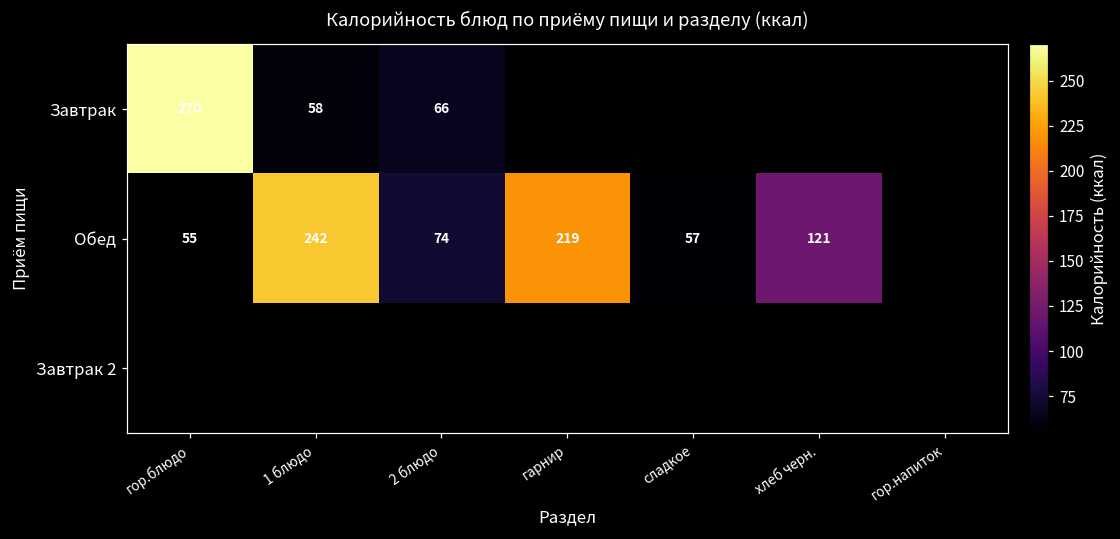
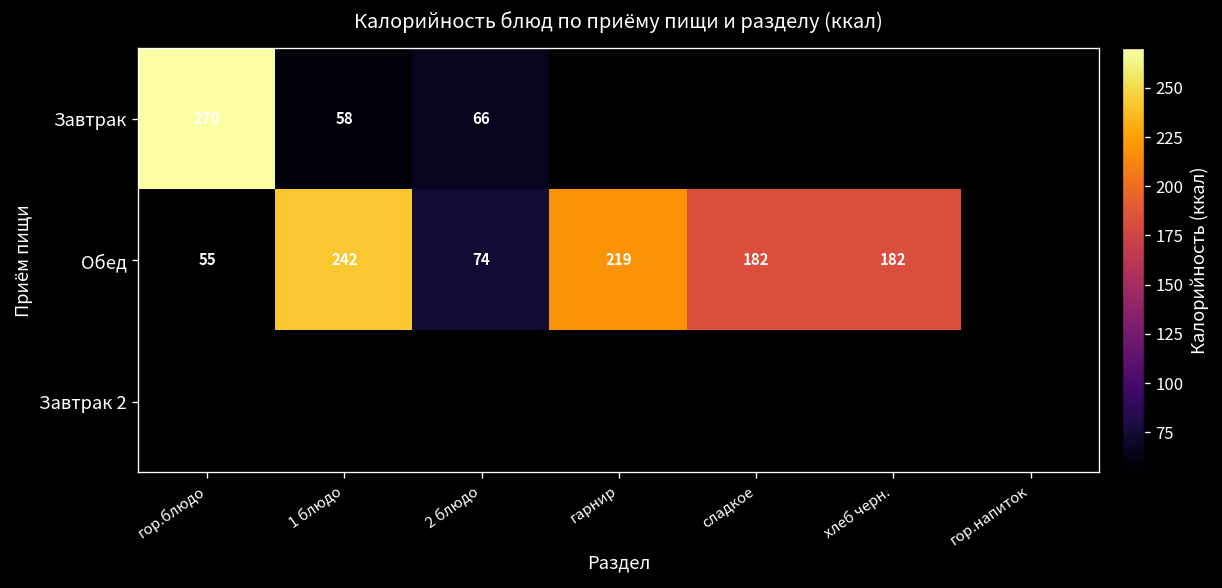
  {
    "Завтрак": {
      "гор.блюдо": 270,
      "1 блюдо": 58,
      "2 блюдо": 66
    },
    "Обед": {
      "гор.блюдо": 55,
      "1 блюдо": 242,
      "2 блюдо": 74,
      "гарнир": 219,
-     "сладкое": 57,
-     "хлеб черн.": 121
+     "сладкое": 182,
+     "хлеб черн.": 182
    }
  }
